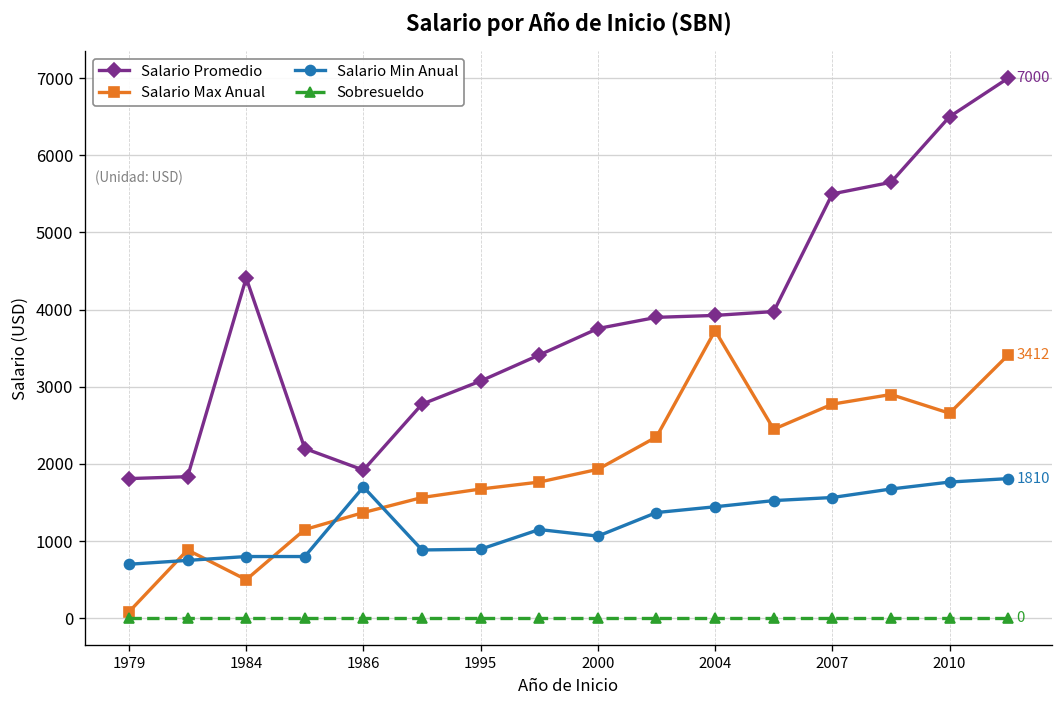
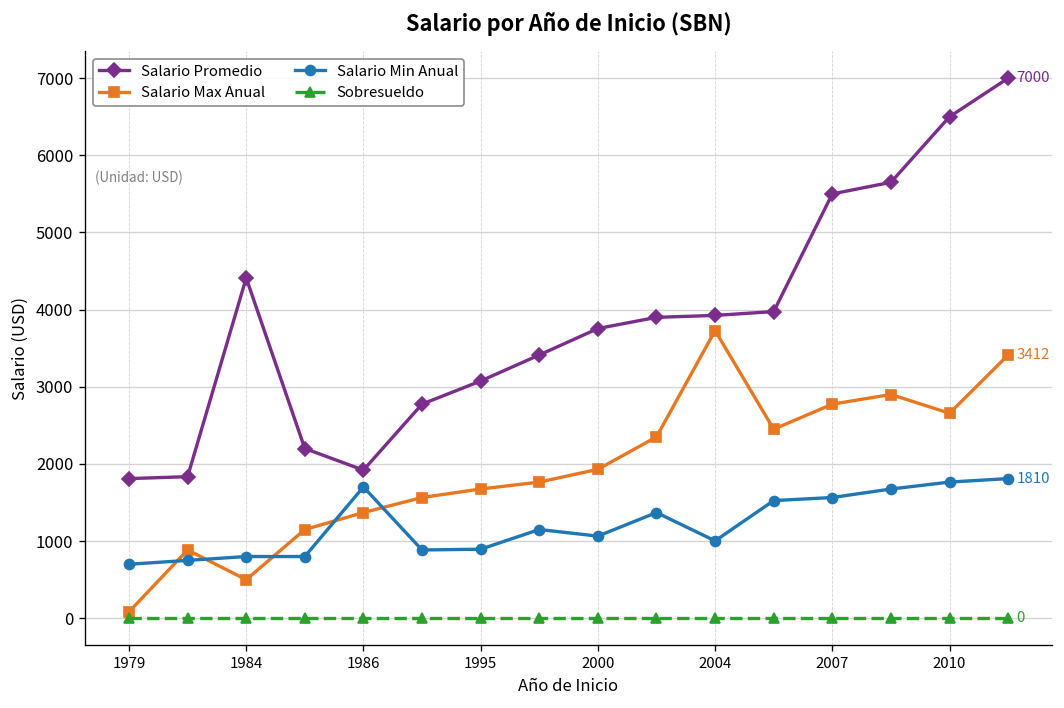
  {
    "Salario Promedio": {
      "1979": 1800,
      "1984": 4400,
      "1986": 1900,
      "1995": 3100,
      "2000": 3800,
      "2004": 3900,
      "2007": 5500,
      "2010": 6500
    },
    "Salario Max Anual": {
      "1979": 100,
      "1984": 500,
      "1986": 1400,
      "1995": 1700,
      "2000": 1900,
      "2004": 3700,
      "2007": 2800,
      "2010": 2700
    },
    "Salario Min Anual": {
      "1979": 700,
      "1984": 800,
      "1986": 1700,
      "1995": 900,
      "2000": 1100,
-     "2004": 1400,
+     "2004": 1000,
      "2007": 1600,
      "2010": 1800
    },
    "Sobresueldo": {
      "1979": 0,
      "1984": 0,
      "1986": 0,
      "1995": 0,
      "2000": 0,
      "2004": 0,
      "2007": 0,
      "2010": 0
    }
  }
